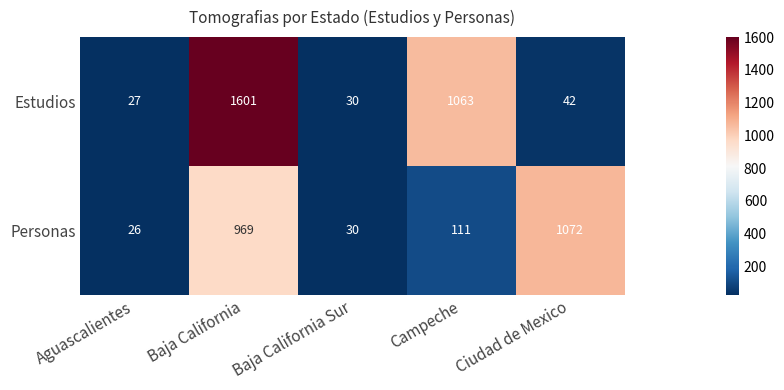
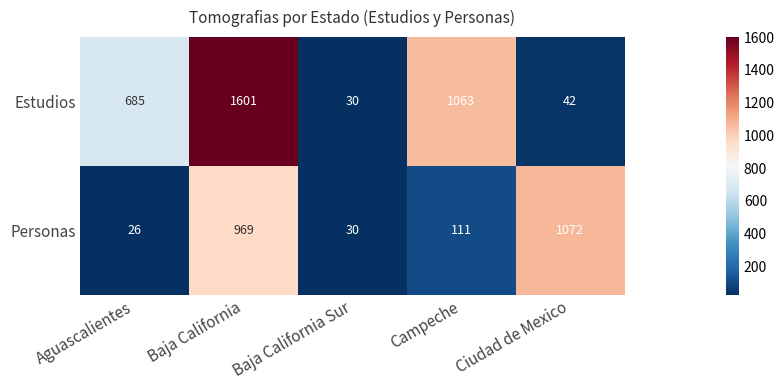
  {
    "Estudios": {
-     "Aguascalientes": 27,
+     "Aguascalientes": 685,
      "Baja California": 1601,
      "Baja California Sur": 30,
      "Campeche": 1063,
      "Ciudad de Mexico": 42
    },
    "Personas": {
      "Aguascalientes": 26,
      "Baja California": 969,
      "Baja California Sur": 30,
      "Campeche": 111,
      "Ciudad de Mexico": 1072
    }
  }
